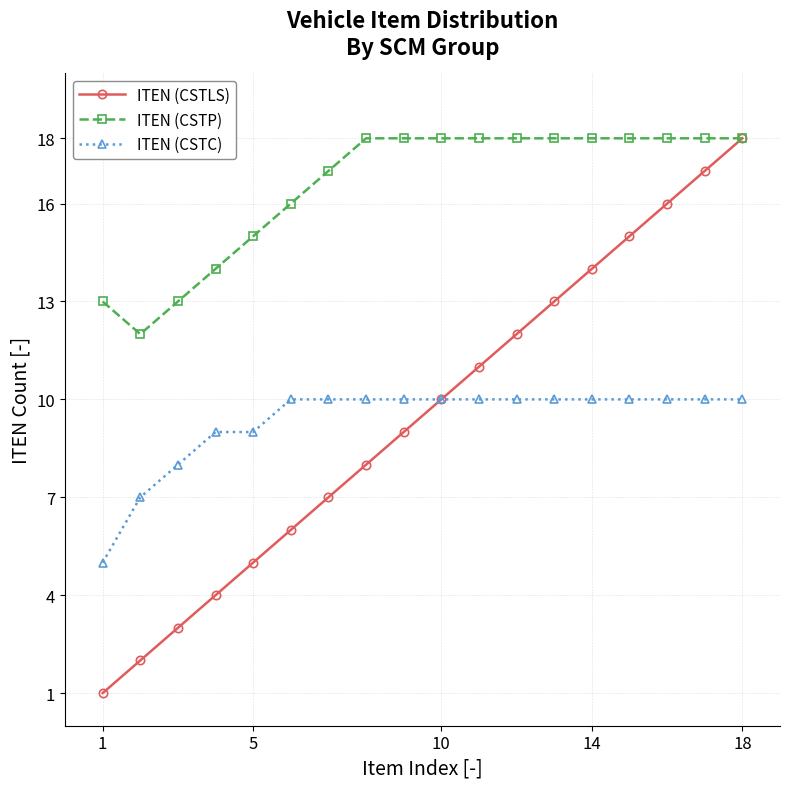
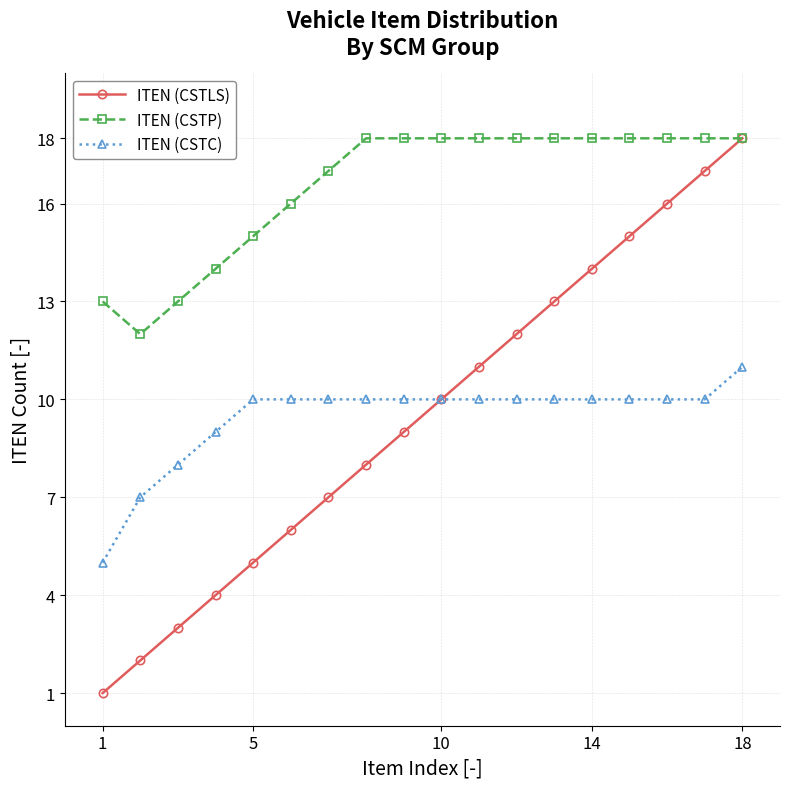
  {
    "ITEN (CSTLS)": {
      "1": 1,
      "5": 5,
      "14": 14
    },
    "ITEN (CSTP)": {
      "1": 13,
      "5": 15,
      "10": 18,
      "14": 18
    },
    "ITEN (CSTC)": {
      "1": 5,
-     "5": 9,
+     "5": 10,
      "14": 10,
-     "18": 10
+     "18": 11
    }
  }
